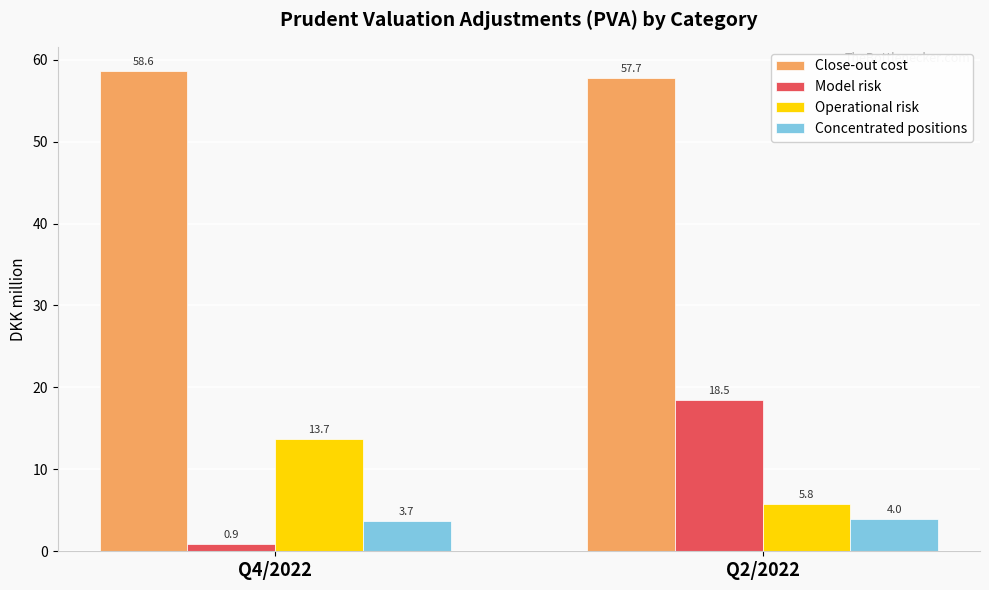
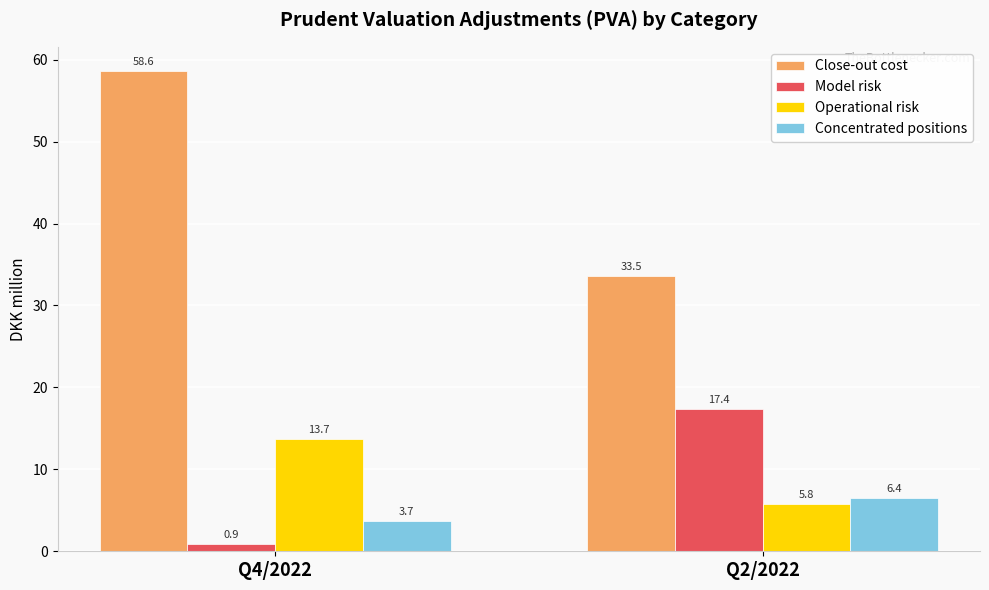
  {
    "Close-out cost": {
      "Q4/2022": 58.6,
-     "Q2/2022": 57.7
+     "Q2/2022": 33.5
    },
    "Model risk": {
      "Q4/2022": 0.9,
-     "Q2/2022": 18.5
+     "Q2/2022": 17.4
    },
    "Operational risk": {
      "Q4/2022": 13.7,
      "Q2/2022": 5.8
    },
    "Concentrated positions": {
      "Q4/2022": 3.7,
-     "Q2/2022": 4.0
+     "Q2/2022": 6.4
    }
  }
